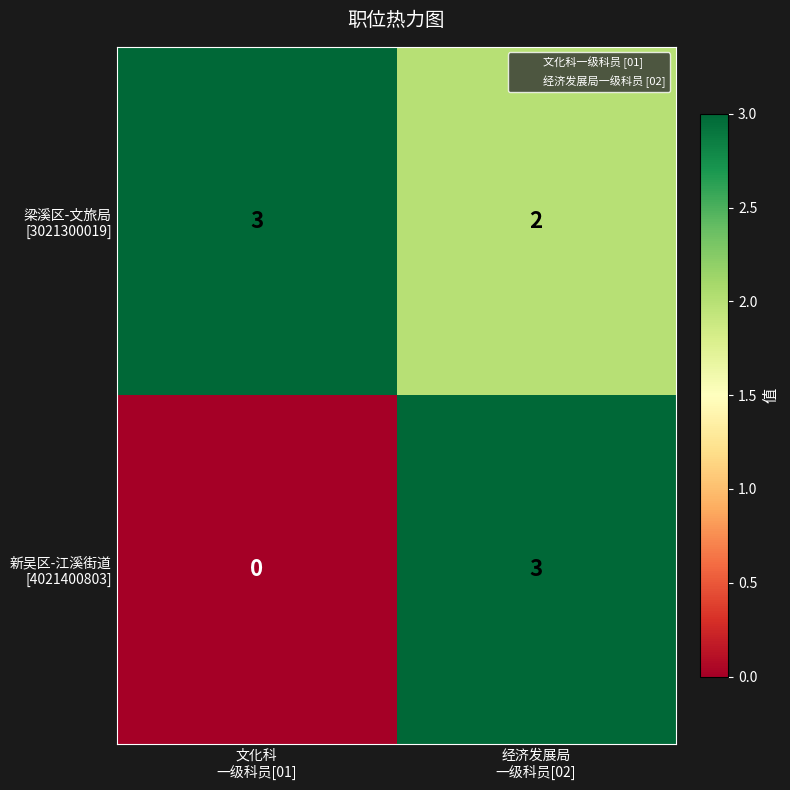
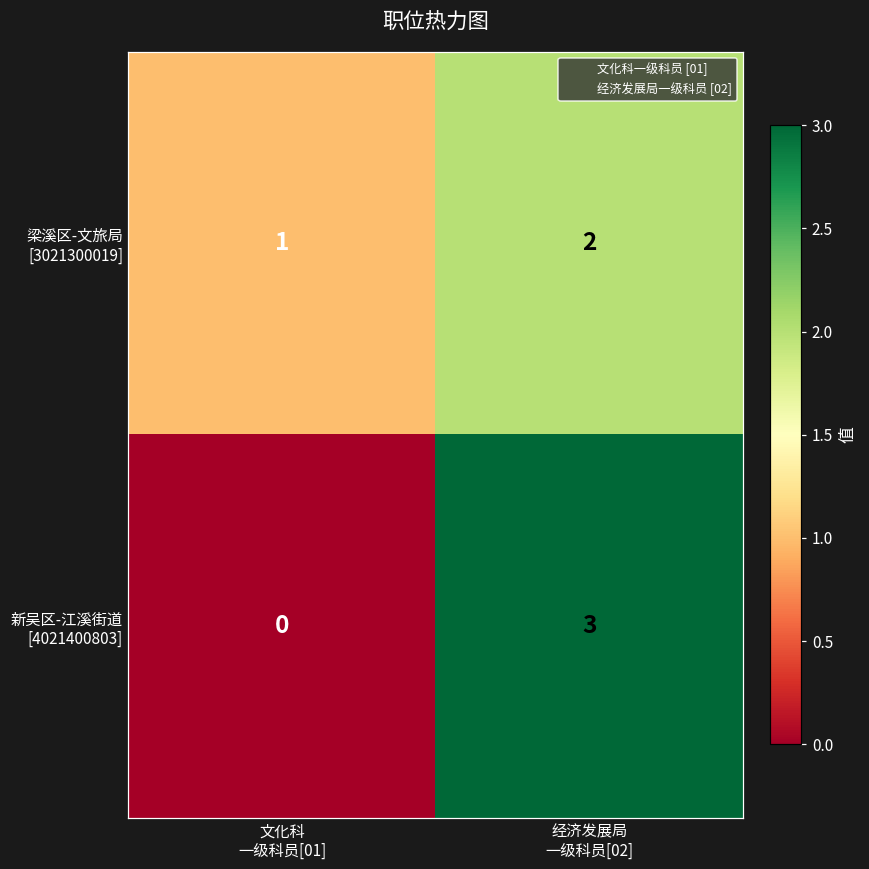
  {
    "梁溪区-文旅局 [3021300019]": {
-     "文化科 一级科员[01]": 3,
+     "文化科 一级科员[01]": 1,
      "经济发展局 一级科员[02]": 2
    },
    "新吴区-江溪街道 [4021400803]": {
      "文化科 一级科员[01]": 0,
      "经济发展局 一级科员[02]": 3
    }
  }
